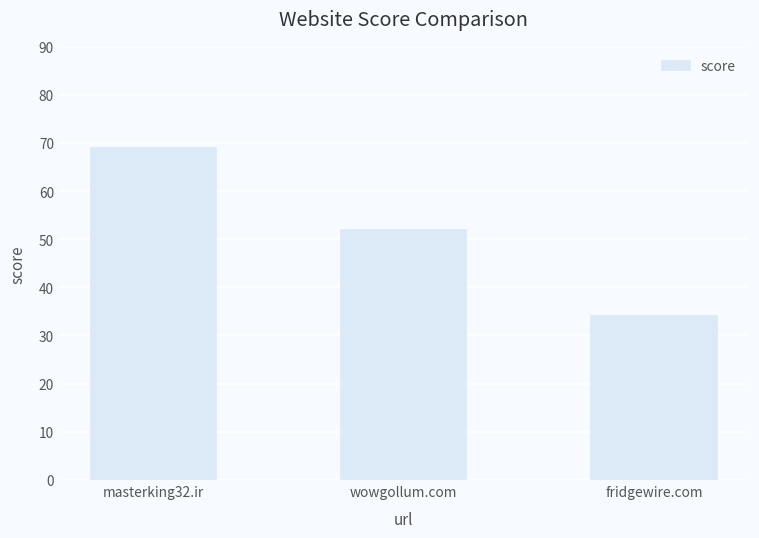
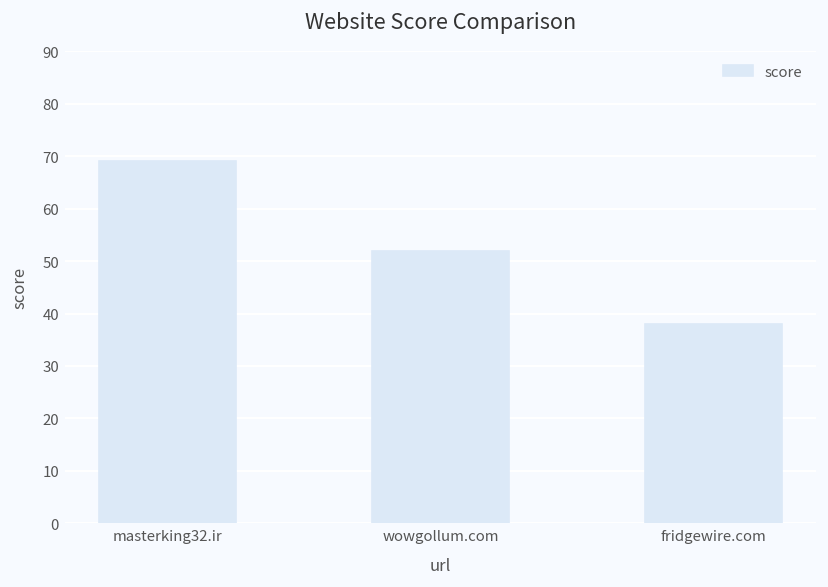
  {
    "masterking32.ir": 69,
    "wowgollum.com": 52,
-   "fridgewire.com": 34
+   "fridgewire.com": 38
  }
